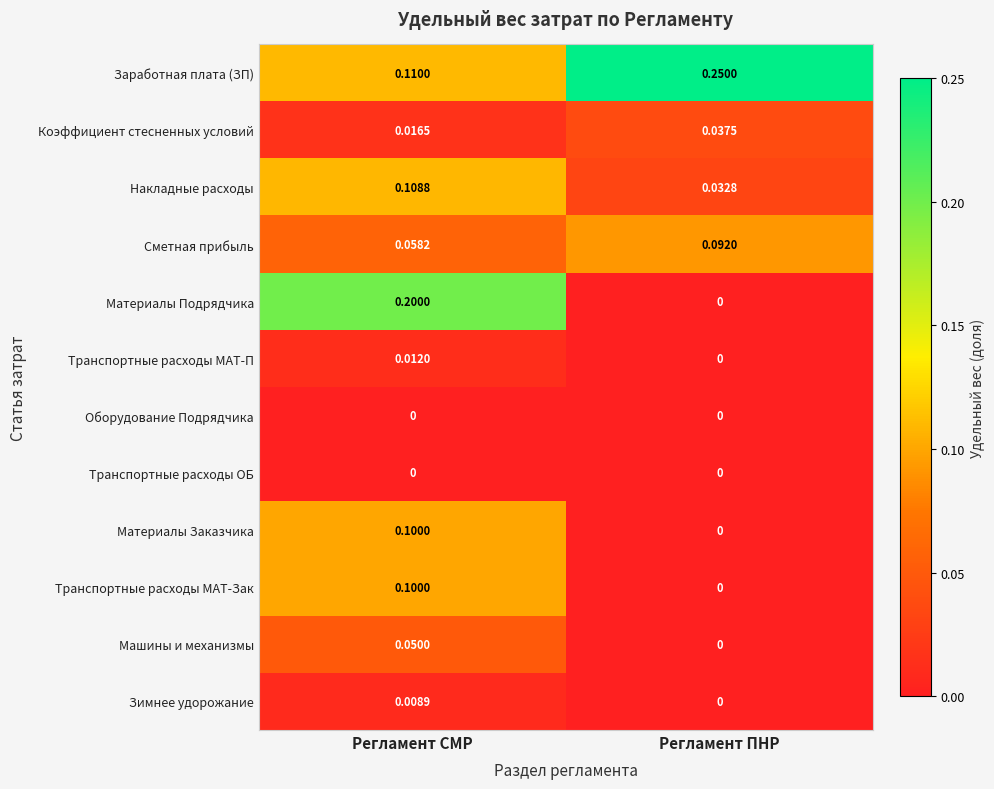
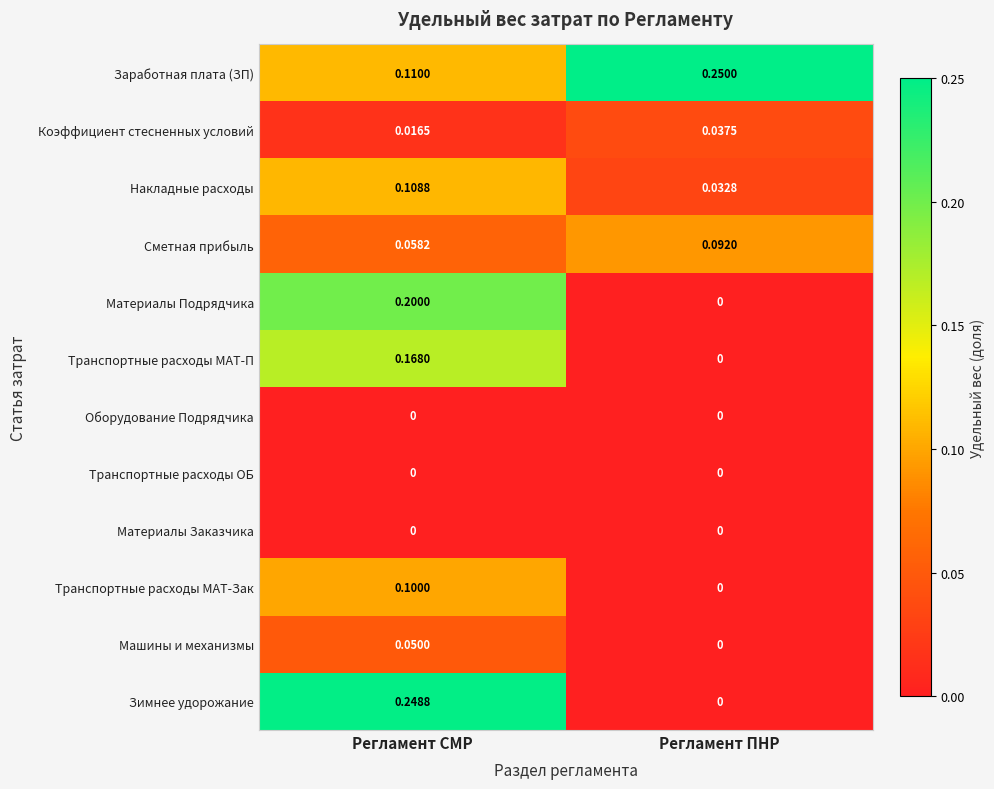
  {
    "Заработная плата (ЗП)": {
      "Регламент СМР": 0.1100,
      "Регламент ПНР": 0.2500
    },
    "Коэффициент стесненных условий": {
      "Регламент СМР": 0.0165,
      "Регламент ПНР": 0.0375
    },
    "Накладные расходы": {
      "Регламент СМР": 0.1088,
      "Регламент ПНР": 0.0328
    },
    "Сметная прибыль": {
      "Регламент СМР": 0.0582,
      "Регламент ПНР": 0.0920
    },
    "Материалы Подрядчика": {
      "Регламент СМР": 0.2000,
      "Регламент ПНР": 0
    },
    "Транспортные расходы МАТ-П": {
-     "Регламент СМР": 0.0120,
+     "Регламент СМР": 0.1680,
      "Регламент ПНР": 0
    },
    "Оборудование Подрядчика": {
      "Регламент СМР": 0,
      "Регламент ПНР": 0
    },
    "Транспортные расходы ОБ": {
      "Регламент СМР": 0,
      "Регламент ПНР": 0
    },
    "Материалы Заказчика": {
-     "Регламент СМР": 0.1000,
+     "Регламент СМР": 0,
      "Регламент ПНР": 0
    },
    "Транспортные расходы МАТ-Зак": {
      "Регламент СМР": 0.1000,
      "Регламент ПНР": 0
    },
    "Машины и механизмы": {
      "Регламент СМР": 0.0500,
      "Регламент ПНР": 0
    },
    "Зимнее удорожание": {
-     "Регламент СМР": 0.0089,
+     "Регламент СМР": 0.2488,
      "Регламент ПНР": 0
    }
  }
